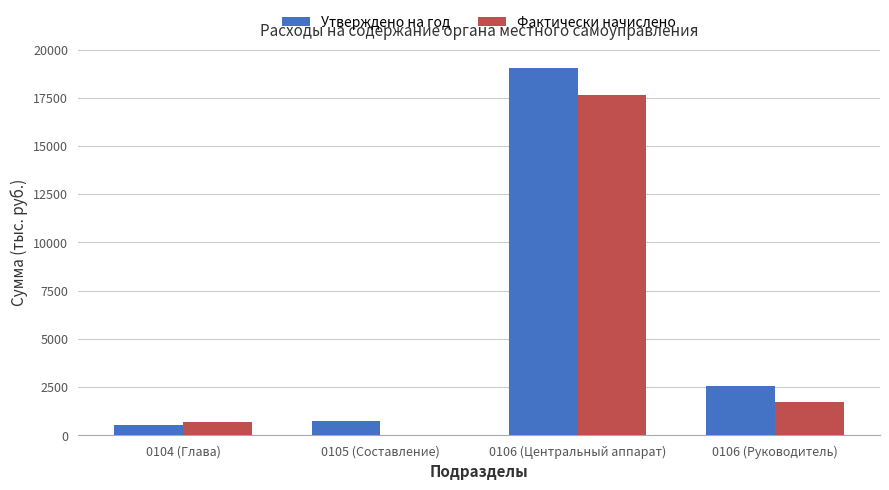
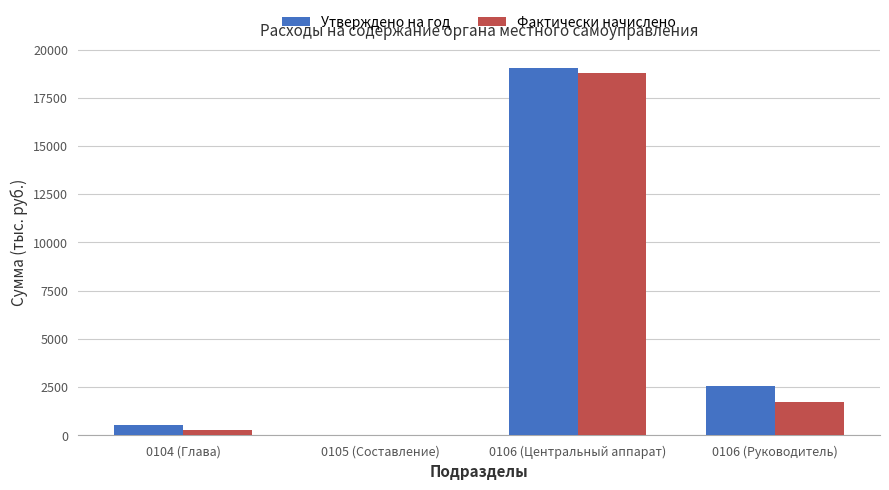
  {
    "Утверждено на год": {
      "0104 (Глава)": 600,
-     "0105 (Составление)": 700,
+     "0105 (Составление)": 0,
      "0106 (Центральный аппарат)": 19100,
      "0106 (Руководитель)": 2600
    },
    "Фактически начислено": {
-     "0104 (Глава)": 700,
+     "0104 (Глава)": 300,
      "0105 (Составление)": 0,
-     "0106 (Центральный аппарат)": 17700,
+     "0106 (Центральный аппарат)": 18800,
      "0106 (Руководитель)": 1700
    }
  }
